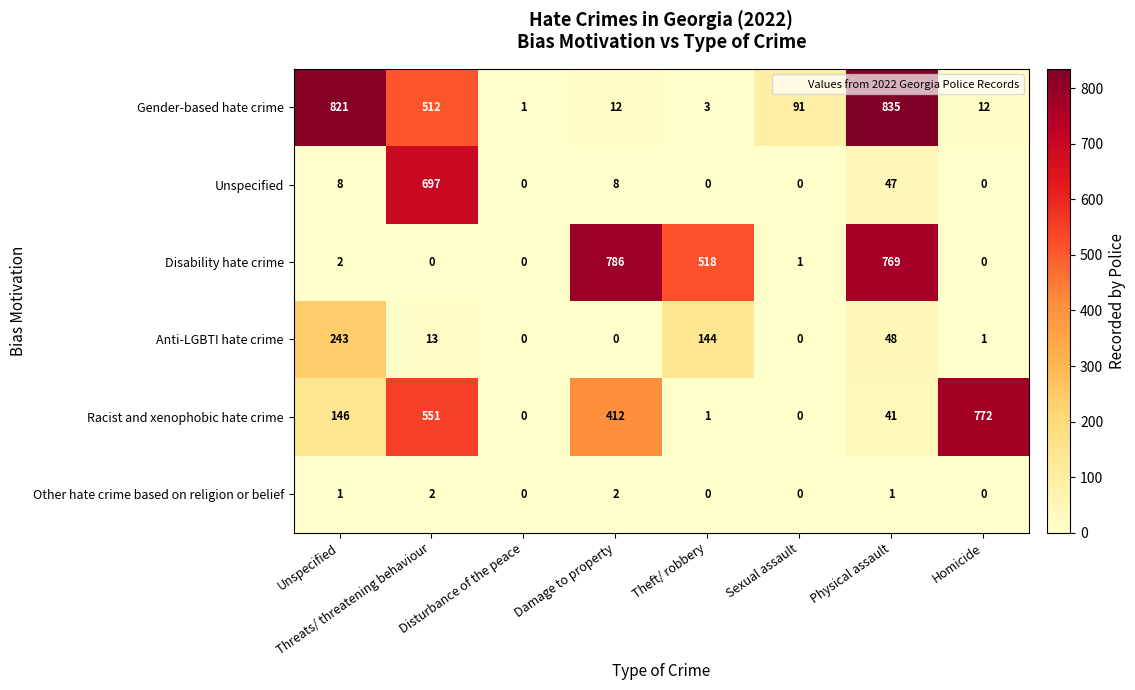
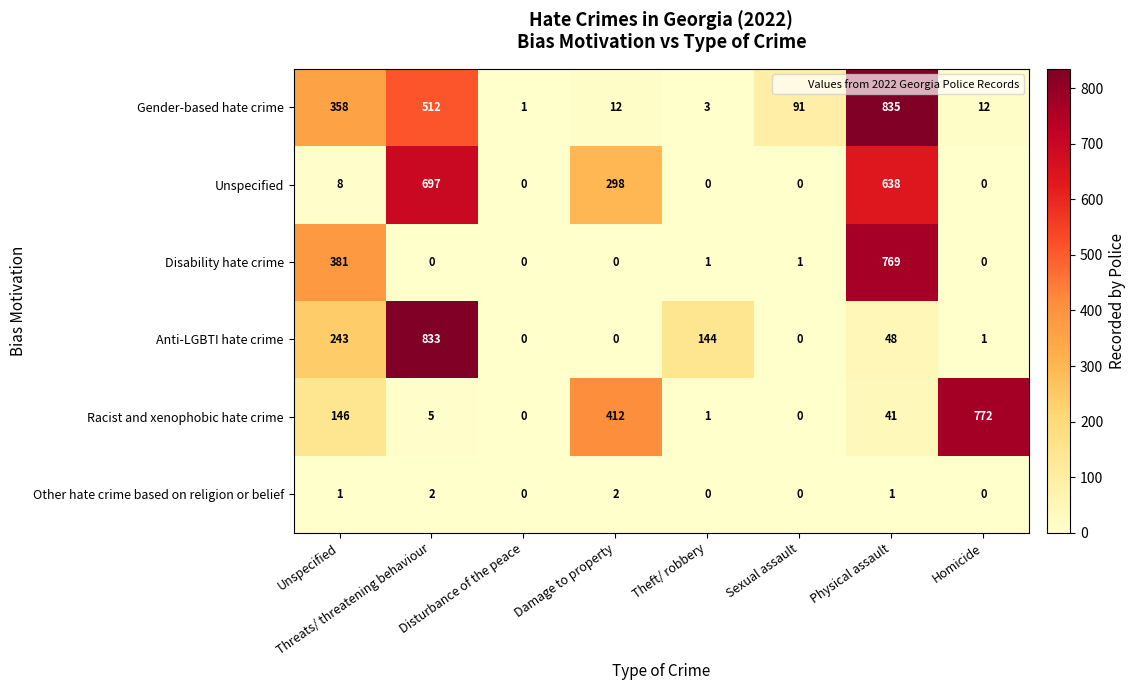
  {
    "Gender-based hate crime": {
-     "Unspecified": 821,
+     "Unspecified": 358,
      "Threats/ threatening behaviour": 512,
      "Disturbance of the peace": 1,
      "Damage to property": 12,
      "Theft/ robbery": 3,
      "Sexual assault": 91,
      "Physical assault": 835,
      "Homicide": 12
    },
    "Unspecified": {
      "Unspecified": 8,
      "Threats/ threatening behaviour": 697,
      "Disturbance of the peace": 0,
-     "Damage to property": 8,
+     "Damage to property": 298,
      "Theft/ robbery": 0,
      "Sexual assault": 0,
-     "Physical assault": 47,
+     "Physical assault": 638,
      "Homicide": 0
    },
    "Disability hate crime": {
-     "Unspecified": 2,
+     "Unspecified": 381,
      "Threats/ threatening behaviour": 0,
      "Disturbance of the peace": 0,
-     "Damage to property": 786,
-     "Theft/ robbery": 518,
+     "Damage to property": 0,
+     "Theft/ robbery": 1,
      "Sexual assault": 1,
      "Physical assault": 769,
      "Homicide": 0
    },
    "Anti-LGBTI hate crime": {
      "Unspecified": 243,
-     "Threats/ threatening behaviour": 13,
+     "Threats/ threatening behaviour": 833,
      "Disturbance of the peace": 0,
      "Damage to property": 0,
      "Theft/ robbery": 144,
      "Sexual assault": 0,
      "Physical assault": 48,
      "Homicide": 1
    },
    "Racist and xenophobic hate crime": {
      "Unspecified": 146,
-     "Threats/ threatening behaviour": 551,
+     "Threats/ threatening behaviour": 5,
      "Disturbance of the peace": 0,
      "Damage to property": 412,
      "Theft/ robbery": 1,
      "Sexual assault": 0,
      "Physical assault": 41,
      "Homicide": 772
    },
    "Other hate crime based on religion or belief": {
      "Unspecified": 1,
      "Threats/ threatening behaviour": 2,
      "Disturbance of the peace": 0,
      "Damage to property": 2,
      "Theft/ robbery": 0,
      "Sexual assault": 0,
      "Physical assault": 1,
      "Homicide": 0
    }
  }
